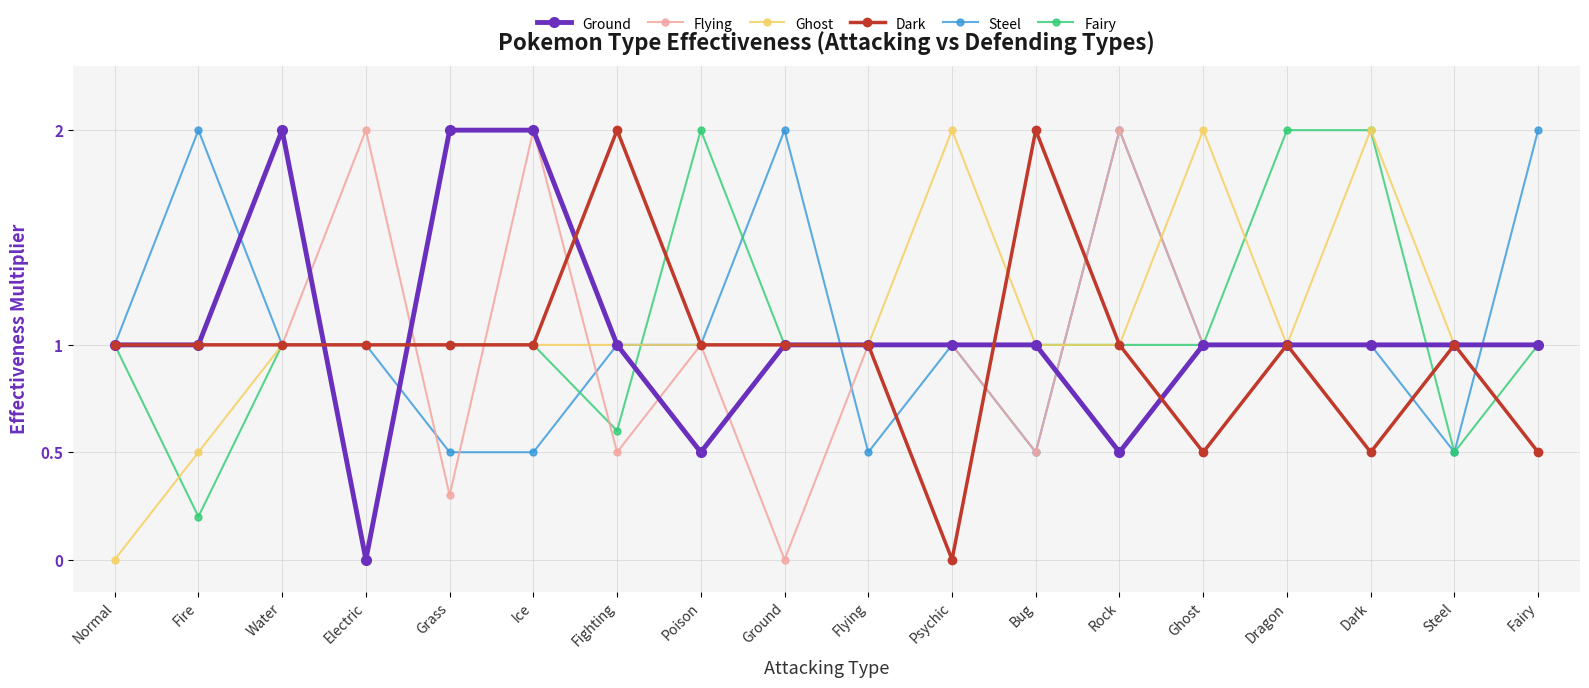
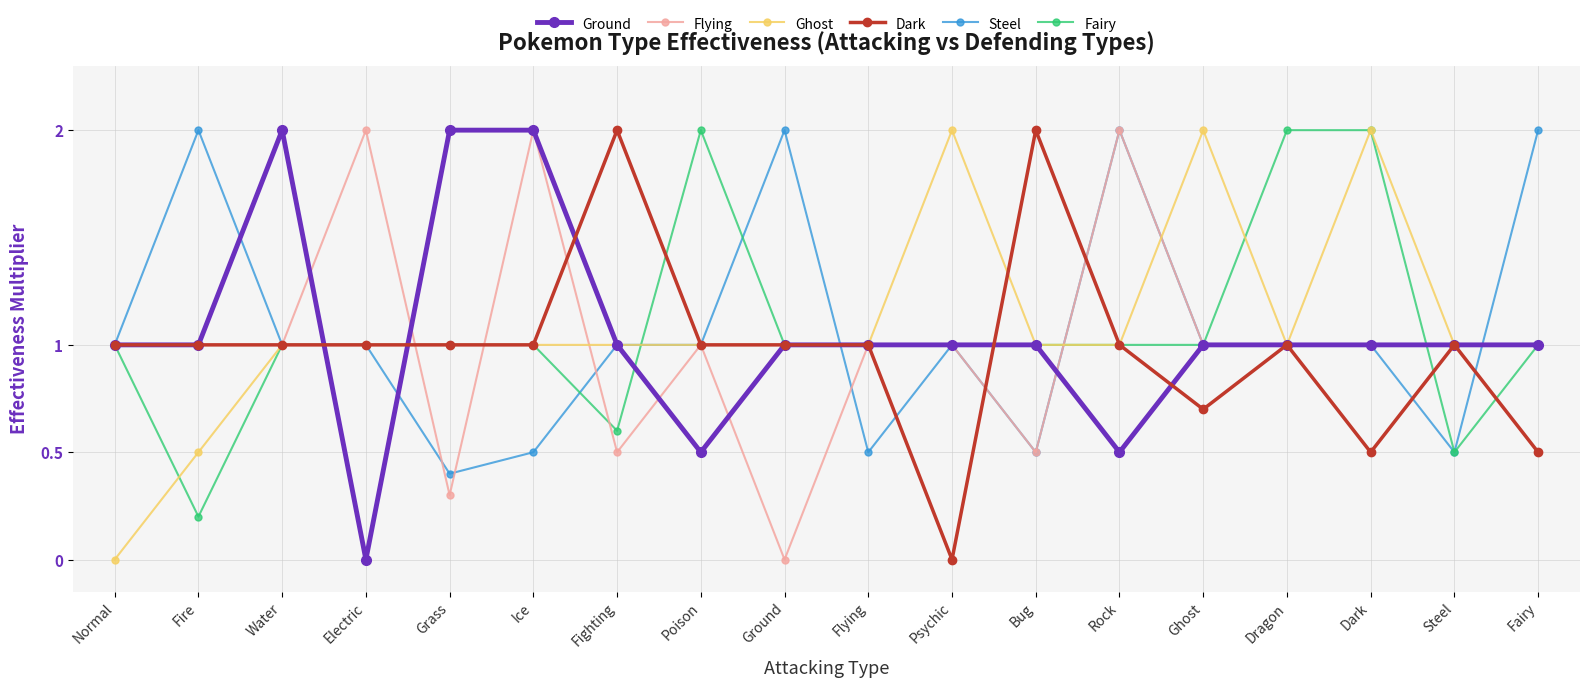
  {
    "Ground": {
      "Water": 2.0,
      "Electric": 0.0,
      "Grass": 2.0,
      "Poison": 0.5,
      "Rock": 0.5
    },
    "Flying": {
      "Electric": 2.0,
      "Grass": 0.3,
      "Fighting": 0.5,
      "Ground": 0.0
    },
    "Ghost": {
      "Normal": 0.0,
      "Fire": 0.5,
      "Psychic": 2.0,
      "Ghost": 2.0
    },
    "Dark": {
      "Fighting": 2.0,
      "Psychic": 0.0,
      "Bug": 2.0,
-     "Ghost": 0.5,
+     "Ghost": 0.7,
      "Dark": 0.5,
      "Fairy": 0.5
    },
    "Steel": {
      "Fire": 2.0,
-     "Grass": 0.5,
+     "Grass": 0.4,
      "Ice": 0.5,
      "Ground": 2.0,
      "Flying": 0.5,
      "Fairy": 2.0
    },
    "Fairy": {
      "Fire": 0.2,
      "Fighting": 0.6,
      "Poison": 2.0,
      "Dragon": 2.0
    }
  }
